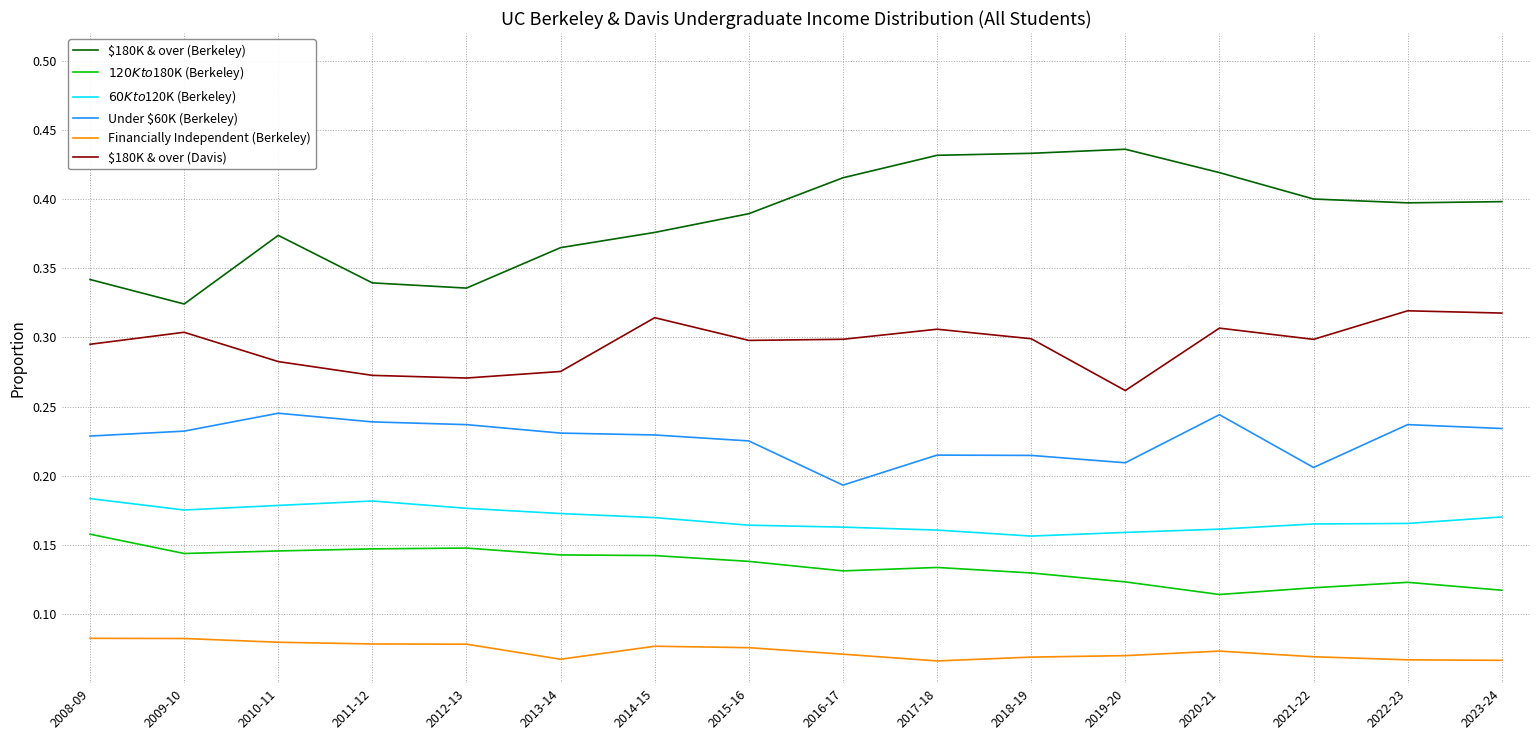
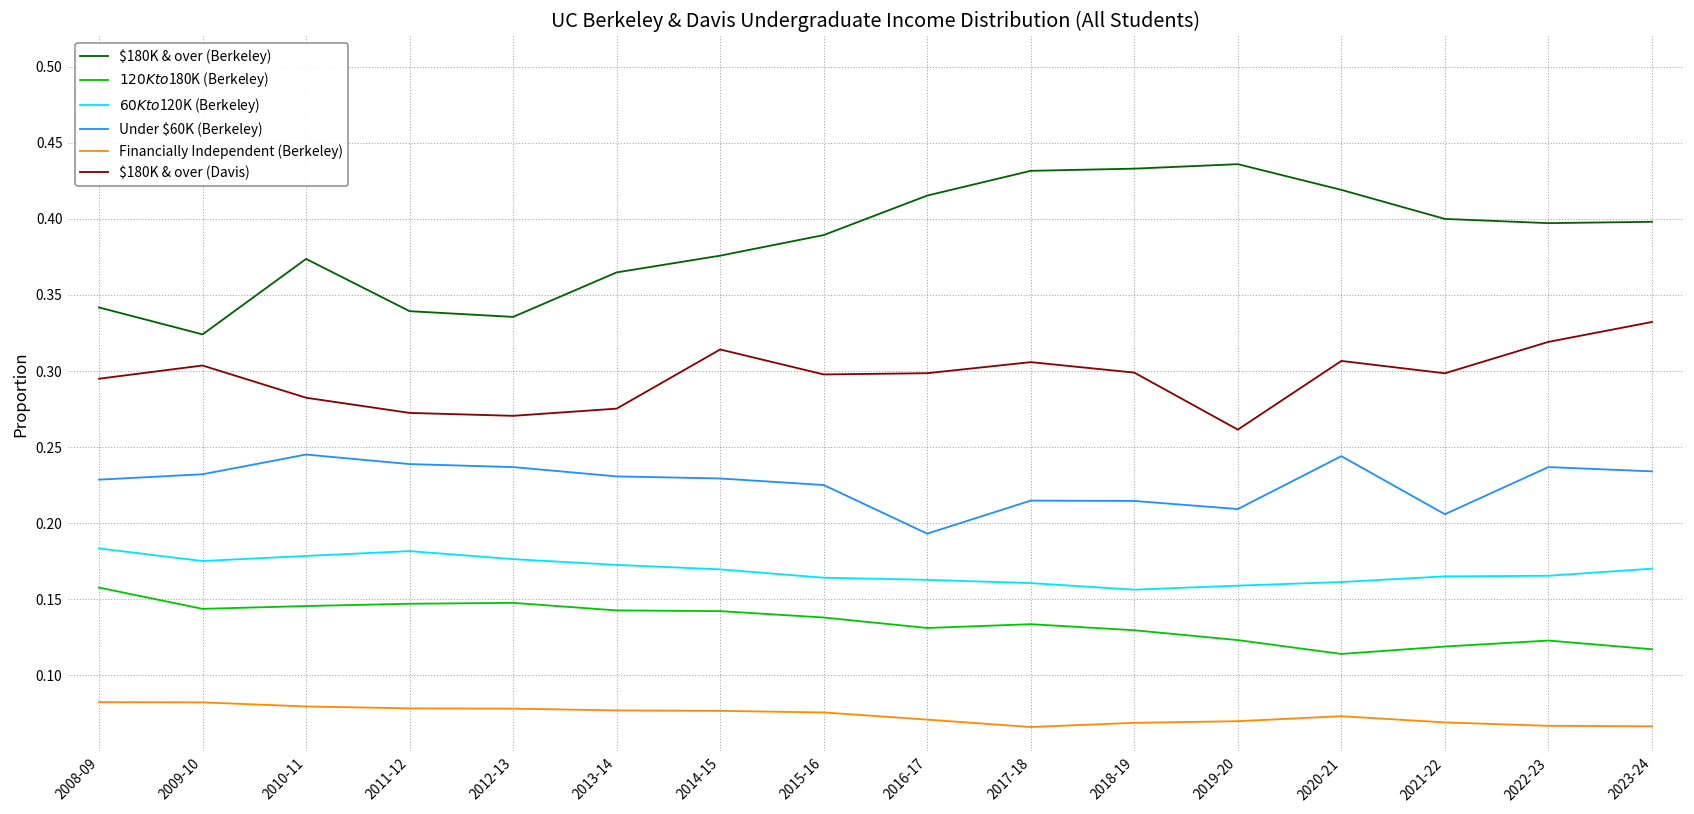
  {
    "$180K & over (Berkeley)": {
      "2008-09": 0.342,
      "2009-10": 0.324,
      "2010-11": 0.374,
      "2011-12": 0.339,
      "2012-13": 0.336,
      "2013-14": 0.365,
      "2014-15": 0.376,
      "2015-16": 0.389,
      "2016-17": 0.415,
      "2017-18": 0.432,
      "2018-19": 0.433,
      "2019-20": 0.436,
      "2020-21": 0.419,
      "2021-22": 0.400,
      "2022-23": 0.397,
      "2023-24": 0.398
    },
    "Under $60K (Berkeley)": {
      "2008-09": 0.229,
      "2009-10": 0.232,
      "2010-11": 0.245,
      "2011-12": 0.239,
      "2012-13": 0.237,
      "2013-14": 0.231,
      "2014-15": 0.229,
      "2015-16": 0.225,
      "2016-17": 0.193,
      "2017-18": 0.215,
      "2018-19": 0.215,
      "2019-20": 0.209,
      "2020-21": 0.244,
      "2021-22": 0.206,
      "2022-23": 0.237,
      "2023-24": 0.234
    },
    "Financially Independent (Berkeley)": {
      "2008-09": 0.082,
      "2009-10": 0.082,
      "2010-11": 0.080,
      "2011-12": 0.078,
      "2012-13": 0.078,
-     "2013-14": 0.067,
+     "2013-14": 0.077,
      "2014-15": 0.077,
      "2015-16": 0.076,
      "2016-17": 0.071,
      "2017-18": 0.066,
      "2018-19": 0.069,
      "2019-20": 0.070,
      "2020-21": 0.073,
      "2021-22": 0.069,
      "2022-23": 0.067,
      "2023-24": 0.067
    },
    "$180K & over (Davis)": {
      "2008-09": 0.295,
      "2009-10": 0.304,
      "2010-11": 0.282,
      "2011-12": 0.273,
      "2012-13": 0.271,
      "2013-14": 0.275,
      "2014-15": 0.314,
      "2015-16": 0.298,
      "2016-17": 0.299,
      "2017-18": 0.306,
      "2018-19": 0.299,
      "2019-20": 0.262,
      "2020-21": 0.307,
      "2021-22": 0.299,
      "2022-23": 0.319,
-     "2023-24": 0.318
+     "2023-24": 0.332
    }
  }
